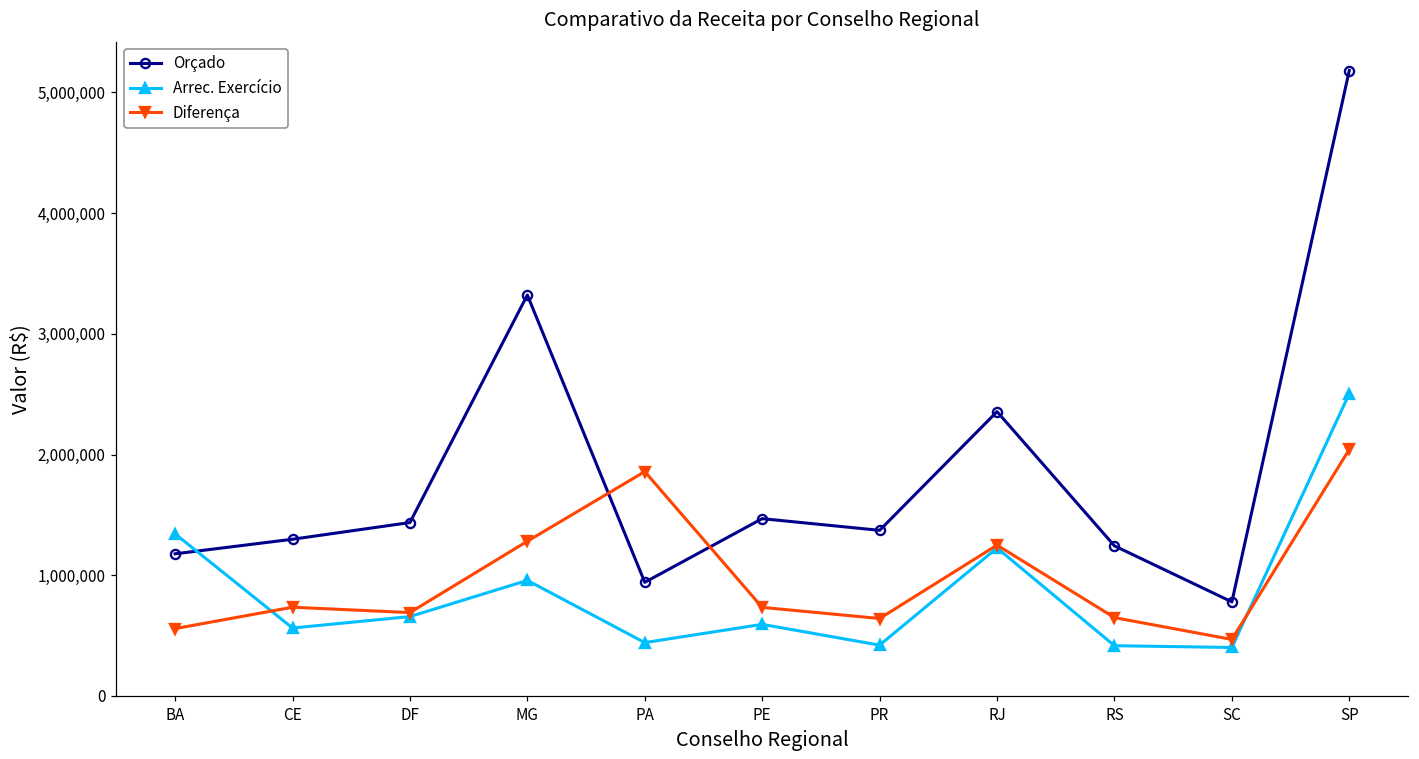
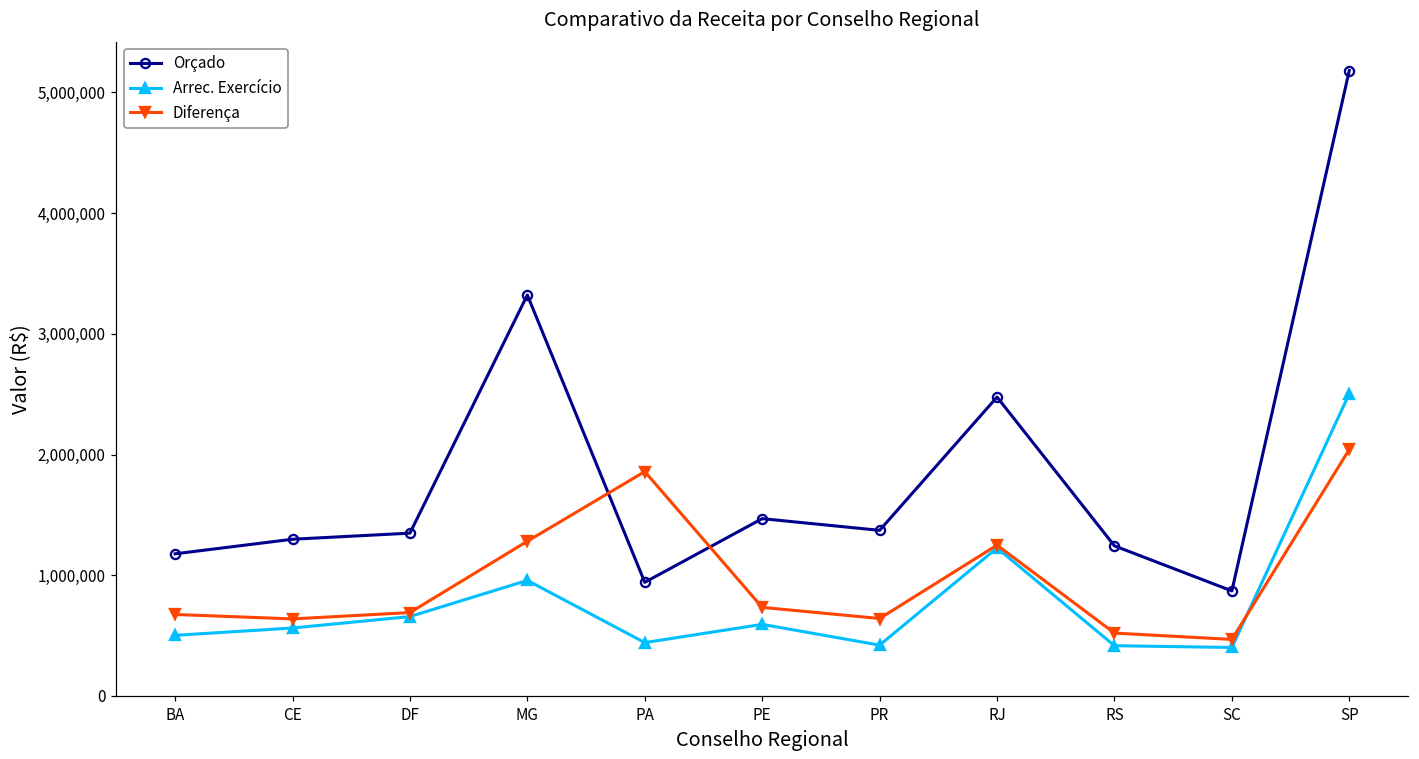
  {
    "Orçado": {
      "BA": "1,180,000",
      "CE": "1,300,000",
-     "DF": "1,440,000",
+     "DF": "1,350,000",
      "MG": "3,320,000",
      "PA": "940,000",
      "PE": "1,470,000",
      "PR": "1,370,000",
-     "RJ": "2,360,000",
+     "RJ": "2,480,000",
      "RS": "1,240,000",
-     "SC": "780,000",
+     "SC": "870,000",
      "SP": "5,180,000"
    },
    "Arrec. Exercício": {
-     "BA": "1,340,000",
+     "BA": "500,000",
      "CE": "560,000",
      "DF": "660,000",
      "MG": "960,000",
      "PA": "440,000",
      "PE": "590,000",
      "PR": "420,000",
      "RS": "420,000",
      "SC": "400,000",
      "SP": "2,510,000"
    },
    "Diferença": {
-     "BA": "560,000",
-     "CE": "740,000",
+     "BA": "680,000",
+     "CE": "640,000",
      "DF": "690,000",
      "MG": "1,280,000",
      "PA": "1,860,000",
      "PE": "730,000",
      "PR": "640,000",
-     "RS": "650,000",
+     "RS": "520,000",
      "SC": "470,000",
      "SP": "2,040,000"
    }
  }
